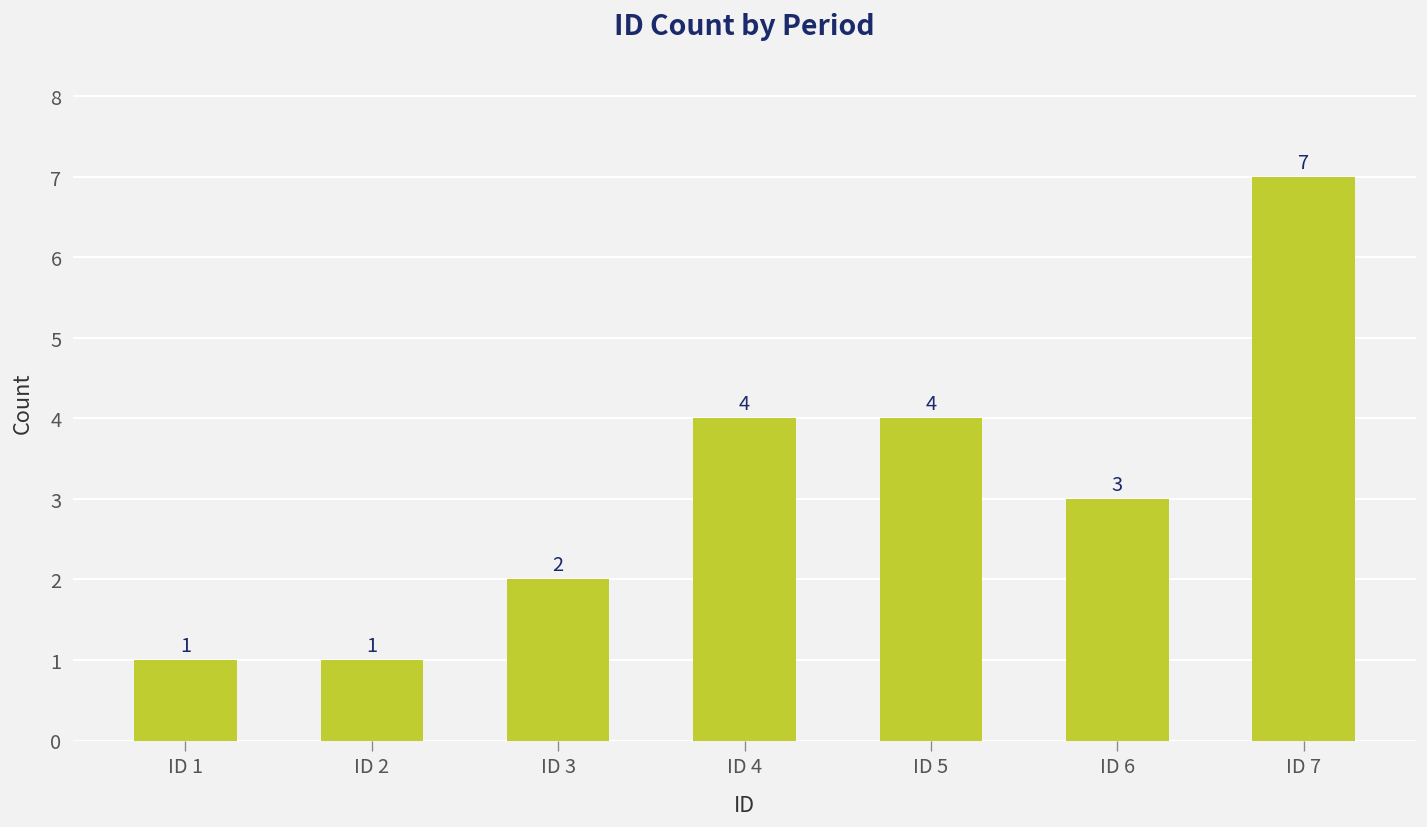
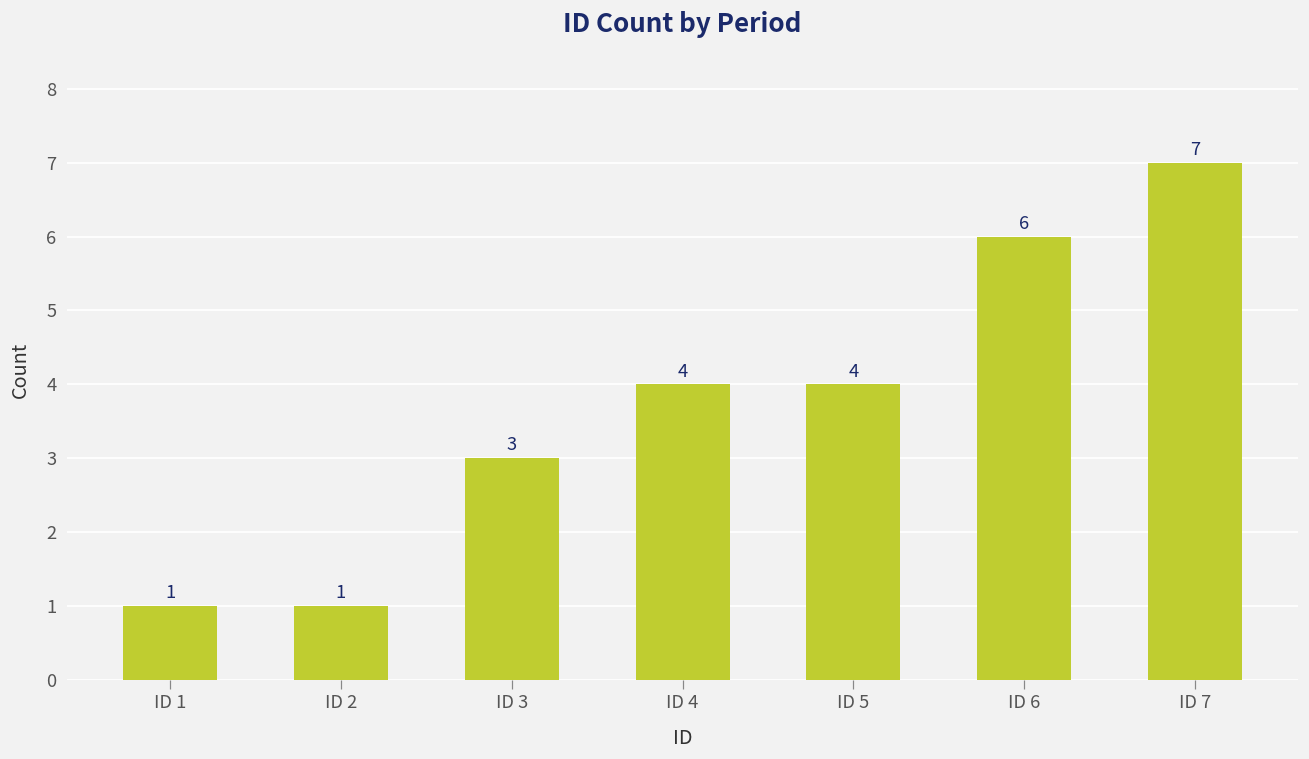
  {
    "ID 1": 1,
    "ID 2": 1,
-   "ID 3": 2,
+   "ID 3": 3,
    "ID 4": 4,
    "ID 5": 4,
-   "ID 6": 3,
+   "ID 6": 6,
    "ID 7": 7
  }
